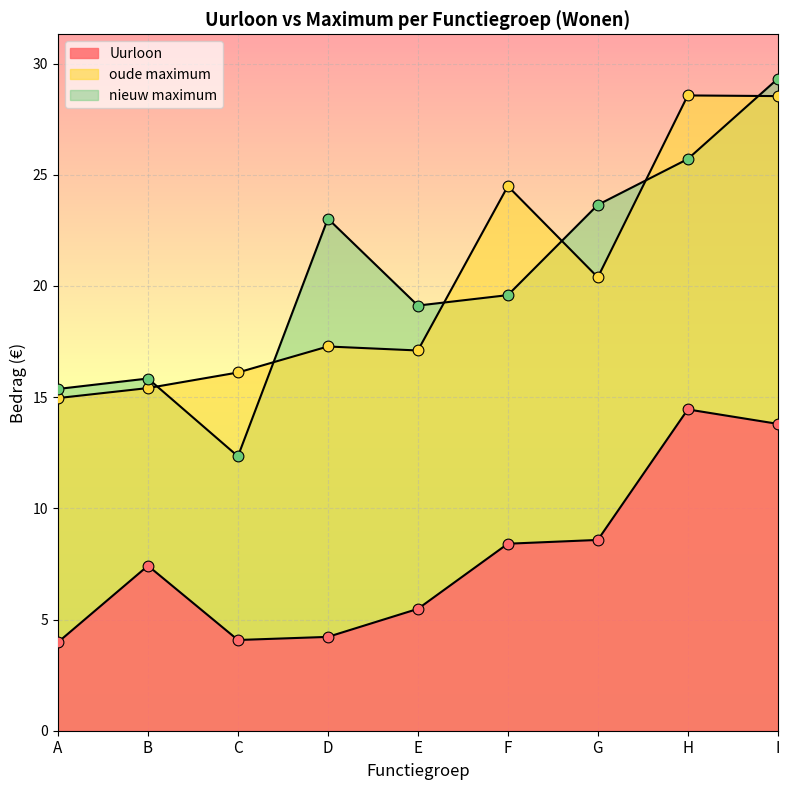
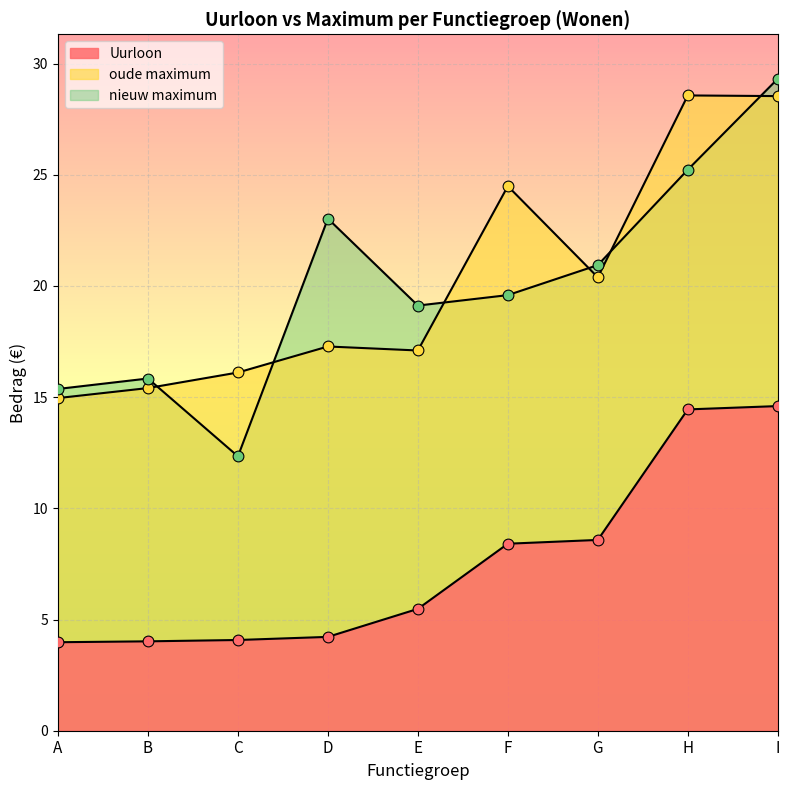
  {
    "Uurloon": {
      "A": 4.0,
-     "B": 7.4,
+     "B": 4.0,
      "C": 4.1,
      "D": 4.2,
      "E": 5.5,
      "F": 8.4,
      "G": 8.6,
      "H": 14.5,
-     "I": 13.8
+     "I": 14.6
    },
    "oude maximum": {
      "A": 15.0,
      "B": 15.4,
      "C": 16.1,
      "D": 17.3,
      "E": 17.1,
      "F": 24.5,
      "G": 20.4,
      "H": 28.6,
      "I": 28.5
    },
    "nieuw maximum": {
      "A": 15.4,
      "B": 15.8,
      "C": 12.3,
      "D": 23.0,
      "E": 19.1,
      "F": 19.6,
-     "G": 23.7,
-     "H": 25.7,
+     "G": 20.9,
+     "H": 25.2,
      "I": 29.3
    }
  }
